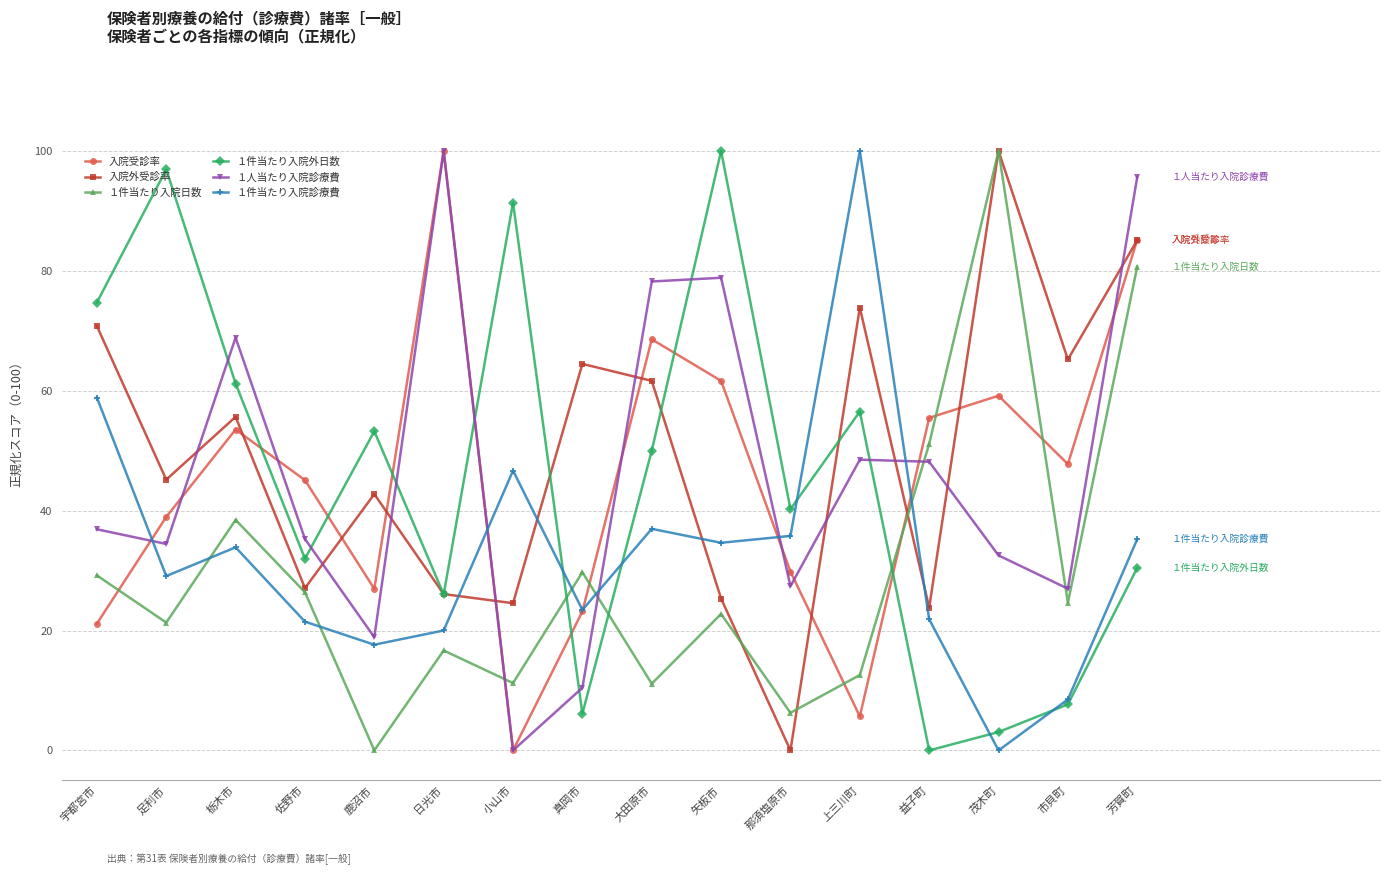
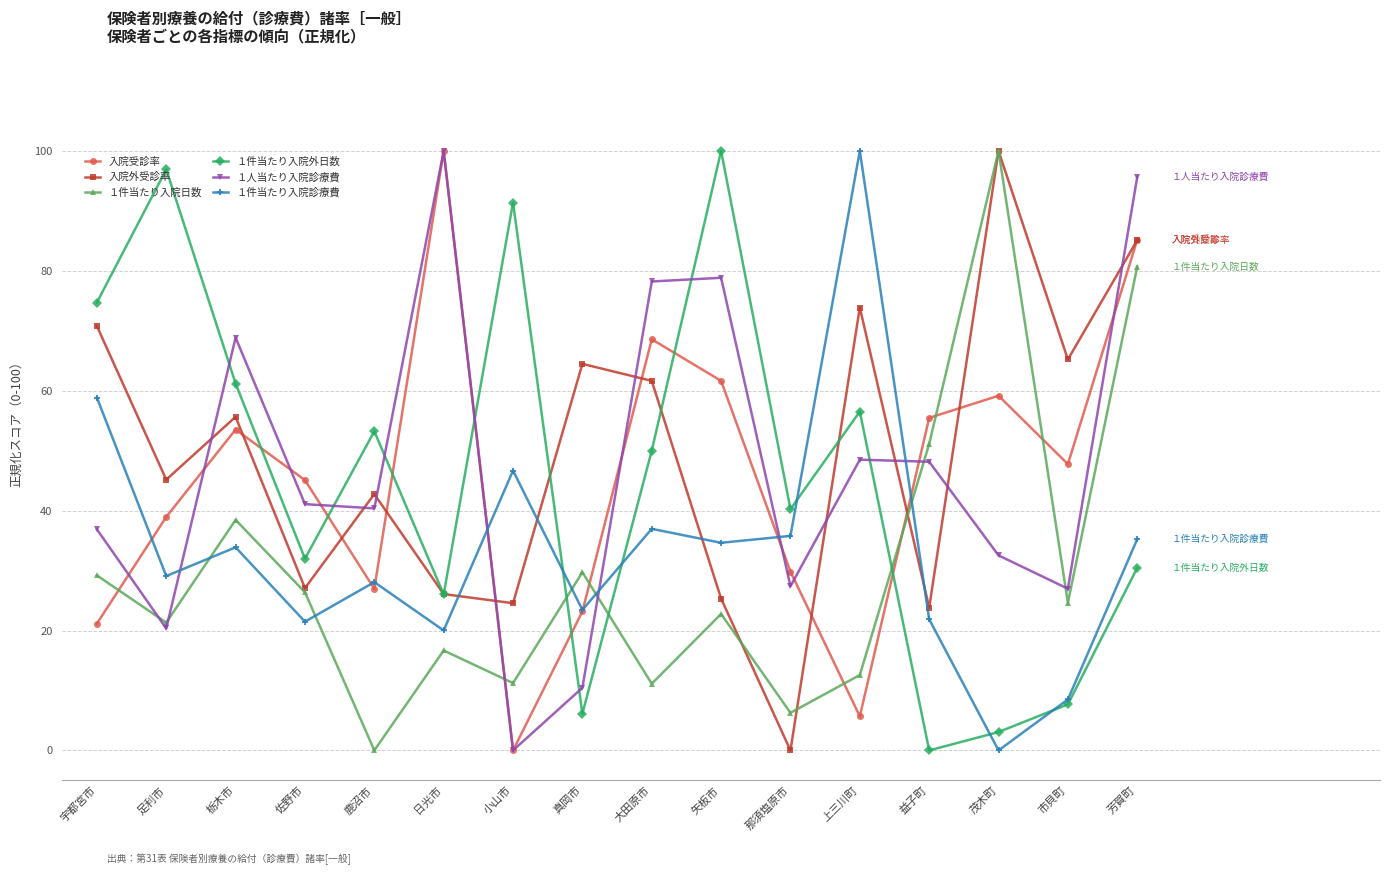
  {
    "１人当たり入院診療費": {
      "宇都宮市": 37,
-     "足利市": 34,
+     "足利市": 20,
      "栃木市": 69,
-     "佐野市": 35,
-     "鹿沼市": 19,
+     "佐野市": 41,
+     "鹿沼市": 40,
      "真岡市": 10,
      "大田原市": 78,
      "矢板市": 79,
      "那須塩原市": 27,
      "上三川町": 48,
      "益子町": 48,
      "茂木町": 33,
      "市貝町": 27,
      "芳賀町": 96
    },
    "１件当たり入院診療費": {
      "宇都宮市": 59,
      "足利市": 29,
      "栃木市": 34,
      "佐野市": 21,
-     "鹿沼市": 18,
+     "鹿沼市": 28,
      "日光市": 20,
      "小山市": 47,
      "大田原市": 37,
      "矢板市": 35,
      "那須塩原市": 36,
      "上三川町": 100,
      "益子町": 22,
      "茂木町": 0,
      "市貝町": 9,
      "芳賀町": 35
    }
  }
